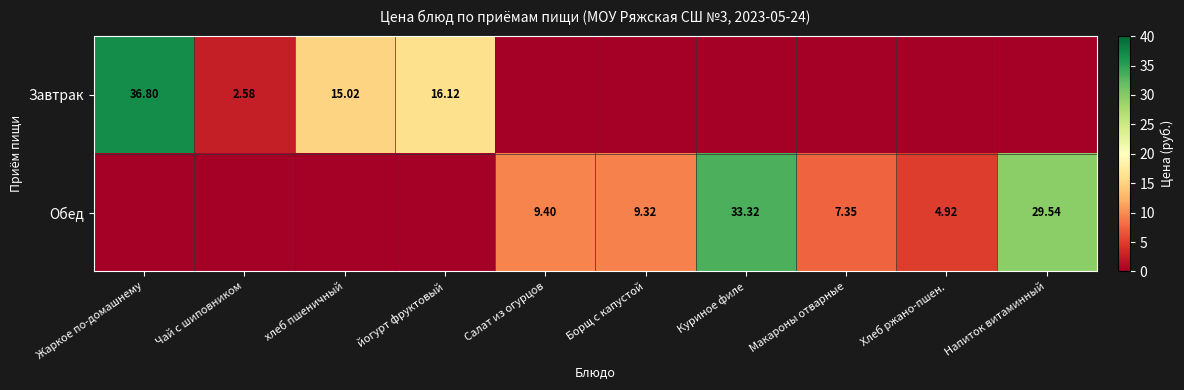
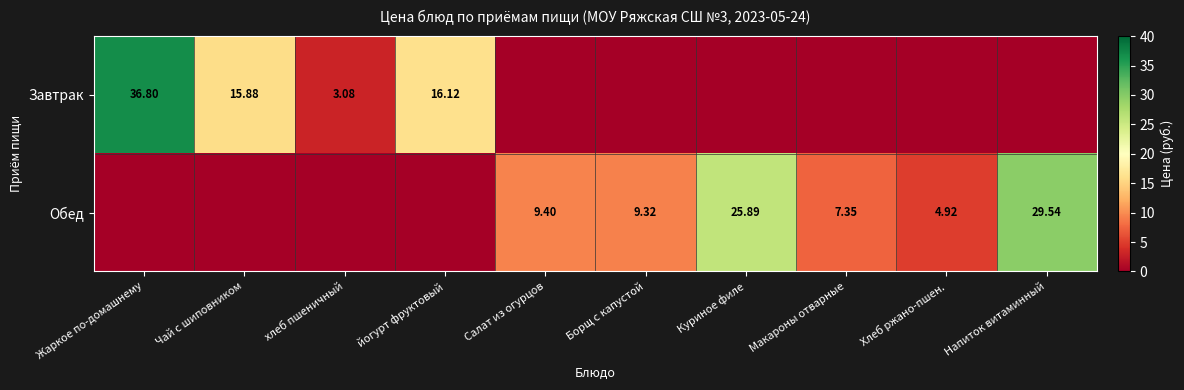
  {
    "Завтрак": {
      "Жаркое по-домашнему": 36.80,
-     "Чай с шиповником": 2.58,
-     "хлеб пшеничный": 15.02,
+     "Чай с шиповником": 15.88,
+     "хлеб пшеничный": 3.08,
      "йогурт фруктовый": 16.12
    },
    "Обед": {
      "Салат из огурцов": 9.40,
      "Борщ с капустой": 9.32,
-     "Куриное филе": 33.32,
+     "Куриное филе": 25.89,
      "Макароны отварные": 7.35,
      "Хлеб ржано-пшен.": 4.92,
      "Напиток витаминный": 29.54
    }
  }
